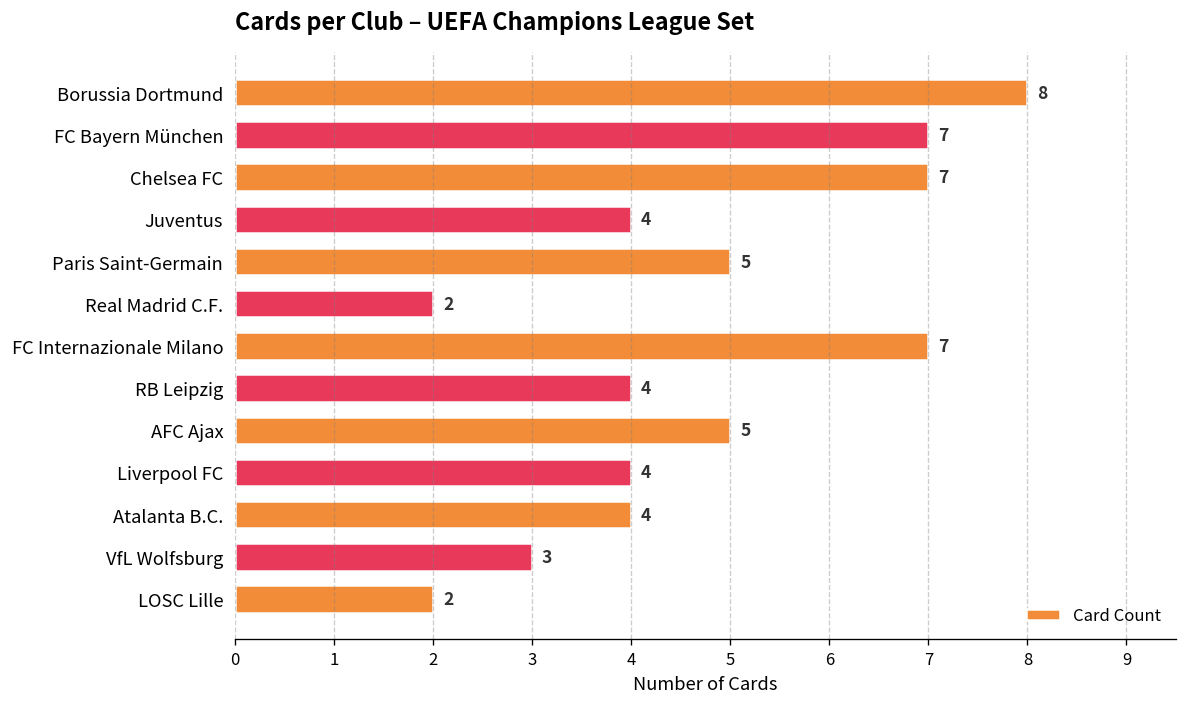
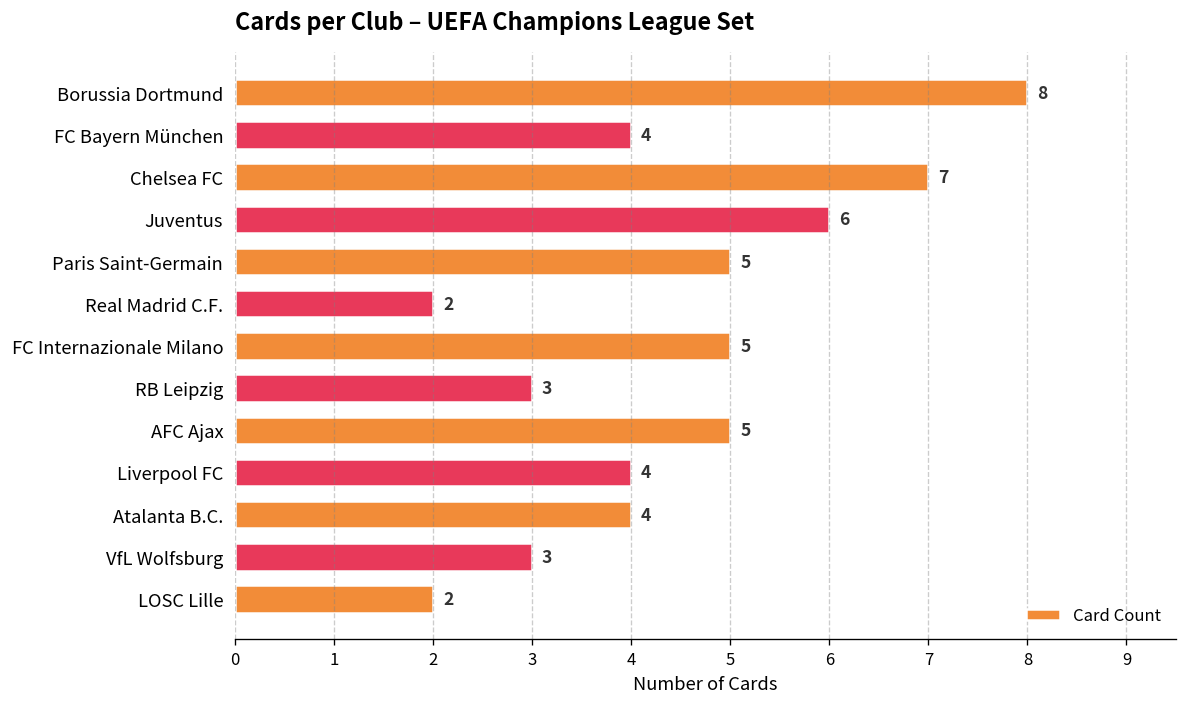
  {
    "Borussia Dortmund": 8,
-   "FC Bayern München": 7,
+   "FC Bayern München": 4,
    "Chelsea FC": 7,
-   "Juventus": 4,
+   "Juventus": 6,
    "Paris Saint-Germain": 5,
    "Real Madrid C.F.": 2,
-   "FC Internazionale Milano": 7,
-   "RB Leipzig": 4,
+   "FC Internazionale Milano": 5,
+   "RB Leipzig": 3,
    "AFC Ajax": 5,
    "Liverpool FC": 4,
    "Atalanta B.C.": 4,
    "VfL Wolfsburg": 3,
    "LOSC Lille": 2
  }
